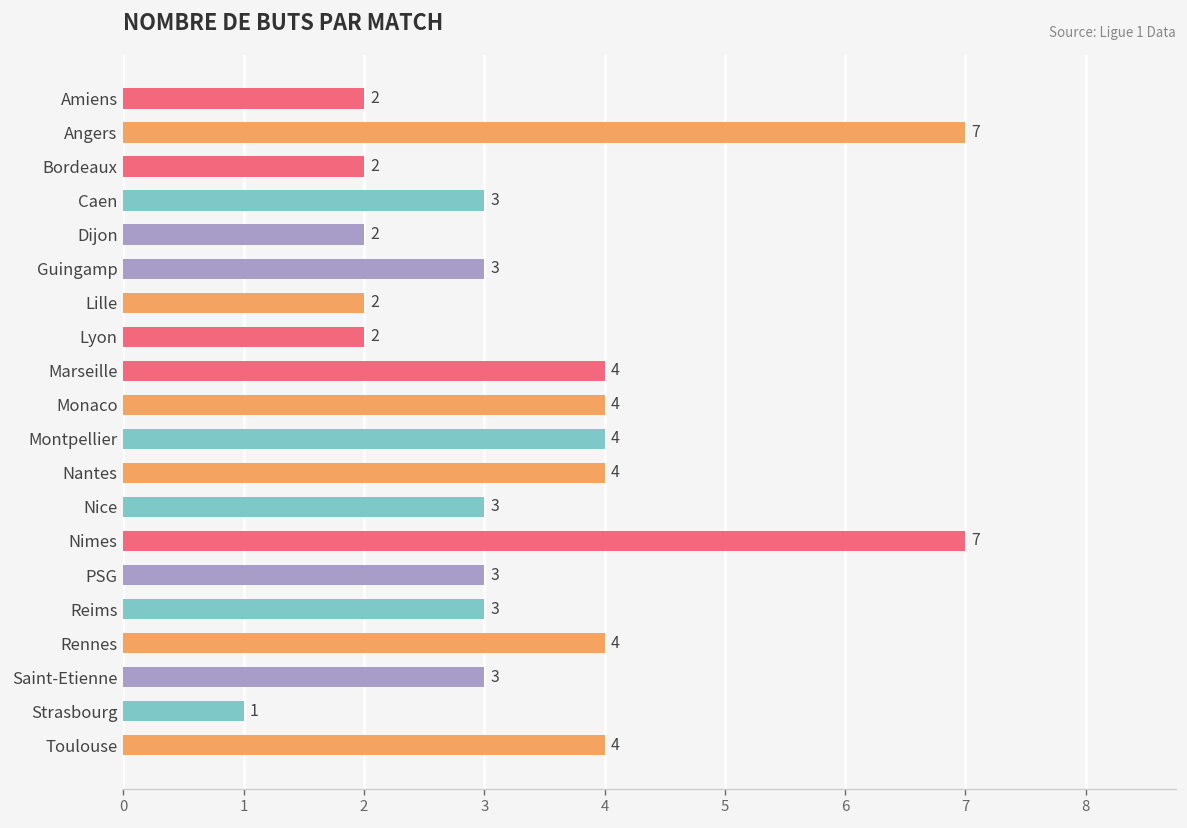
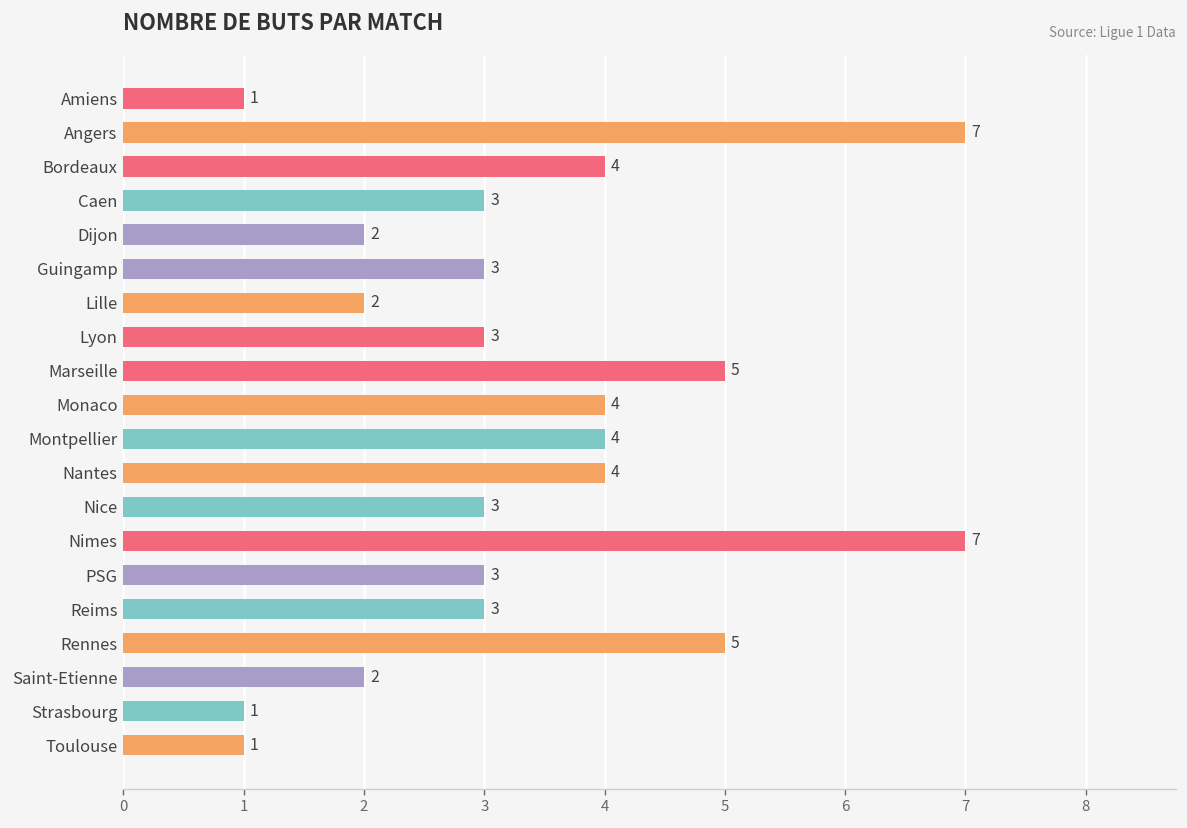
  {
-   "Amiens": 2,
+   "Amiens": 1,
    "Angers": 7,
-   "Bordeaux": 2,
+   "Bordeaux": 4,
    "Caen": 3,
    "Dijon": 2,
    "Guingamp": 3,
    "Lille": 2,
-   "Lyon": 2,
-   "Marseille": 4,
+   "Lyon": 3,
+   "Marseille": 5,
    "Monaco": 4,
    "Montpellier": 4,
    "Nantes": 4,
    "Nice": 3,
    "Nimes": 7,
    "PSG": 3,
    "Reims": 3,
-   "Rennes": 4,
-   "Saint-Etienne": 3,
+   "Rennes": 5,
+   "Saint-Etienne": 2,
    "Strasbourg": 1,
-   "Toulouse": 4
+   "Toulouse": 1
  }
